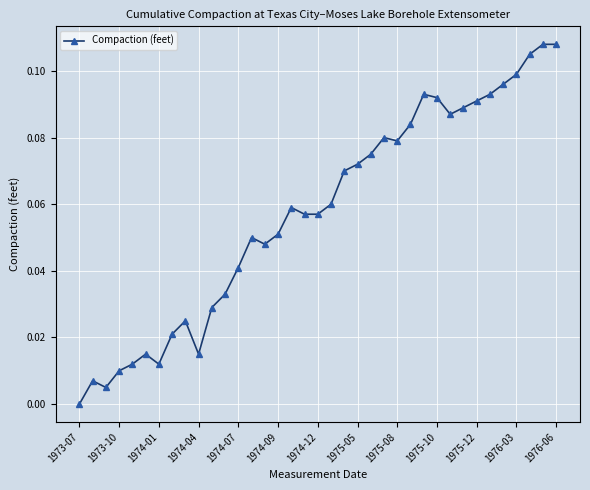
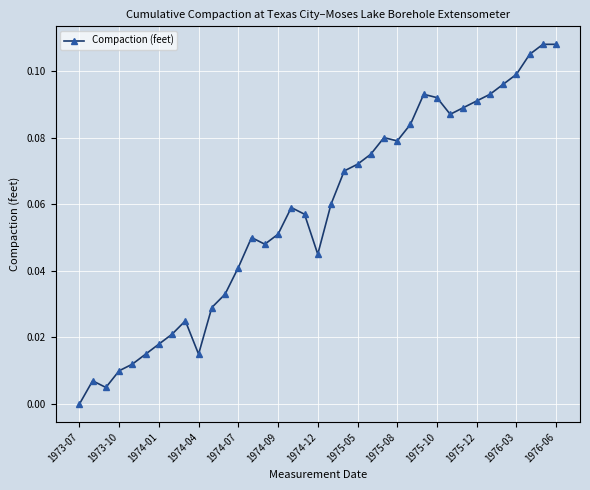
  {
    "1973-07": 0.000,
    "1973-10": 0.010,
-   "1974-01": 0.012,
+   "1974-01": 0.018,
    "1974-04": 0.015,
    "1974-09": 0.051,
-   "1974-12": 0.057,
+   "1974-12": 0.045,
    "1975-05": 0.072,
    "1975-08": 0.079,
    "1975-12": 0.091,
    "1976-03": 0.099,
    "1976-06": 0.108
  }
